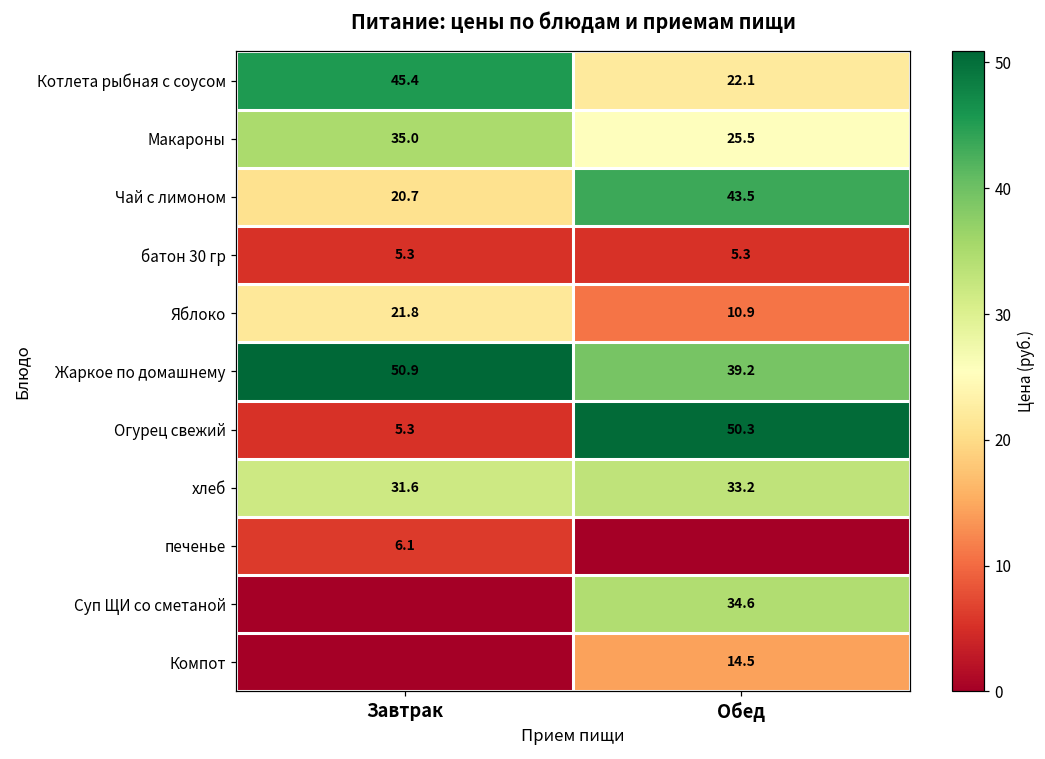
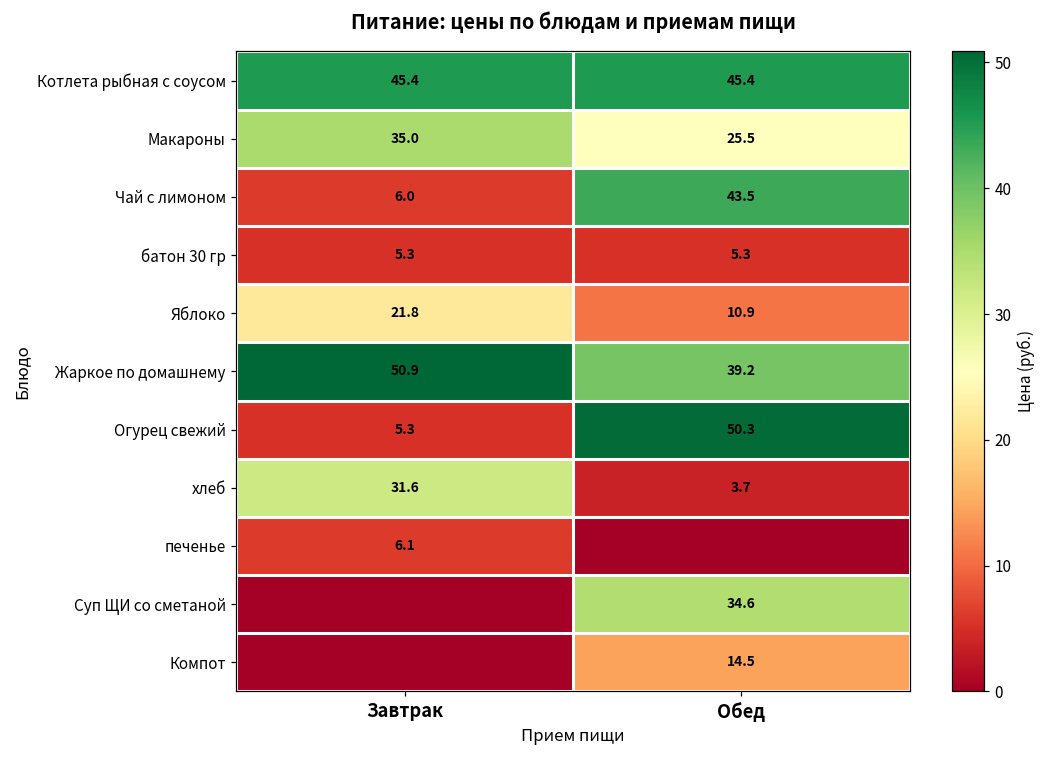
  {
    "Котлета рыбная с соусом": {
      "Завтрак": 45.4,
-     "Обед": 22.1
+     "Обед": 45.4
    },
    "Макароны": {
      "Завтрак": 35.0,
      "Обед": 25.5
    },
    "Чай с лимоном": {
-     "Завтрак": 20.7,
+     "Завтрак": 6.0,
      "Обед": 43.5
    },
    "батон 30 гр": {
      "Завтрак": 5.3,
      "Обед": 5.3
    },
    "Яблоко": {
      "Завтрак": 21.8,
      "Обед": 10.9
    },
    "Жаркое по домашнему": {
      "Завтрак": 50.9,
      "Обед": 39.2
    },
    "Огурец свежий": {
      "Завтрак": 5.3,
      "Обед": 50.3
    },
    "хлеб": {
      "Завтрак": 31.6,
-     "Обед": 33.2
+     "Обед": 3.7
    },
    "печенье": {
      "Завтрак": 6.1
    },
    "Суп ЩИ со сметаной": {
      "Обед": 34.6
    },
    "Компот": {
      "Обед": 14.5
    }
  }
